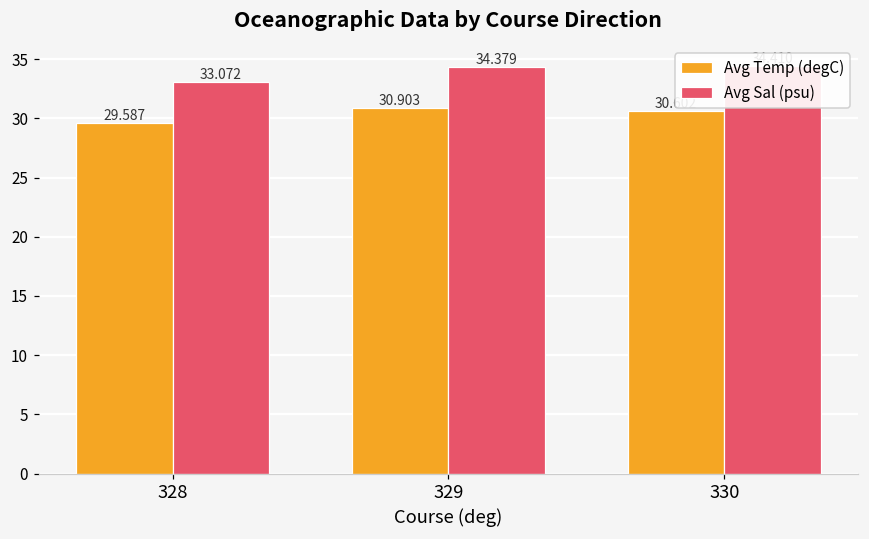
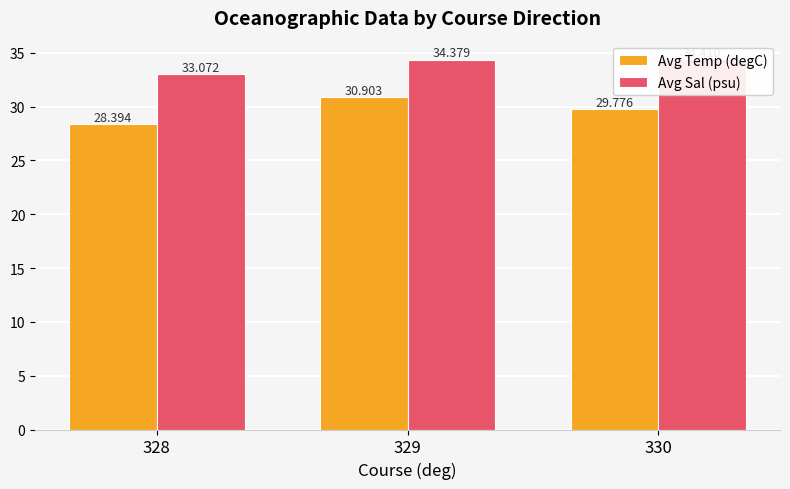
  {
    "Avg Temp (degC)": {
-     "328": 29.587,
+     "328": 28.394,
      "329": 30.903,
-     "330": 30.6
+     "330": 29.8
    },
    "Avg Sal (psu)": {
      "328": 33.072,
      "329": 34.379
    }
  }
